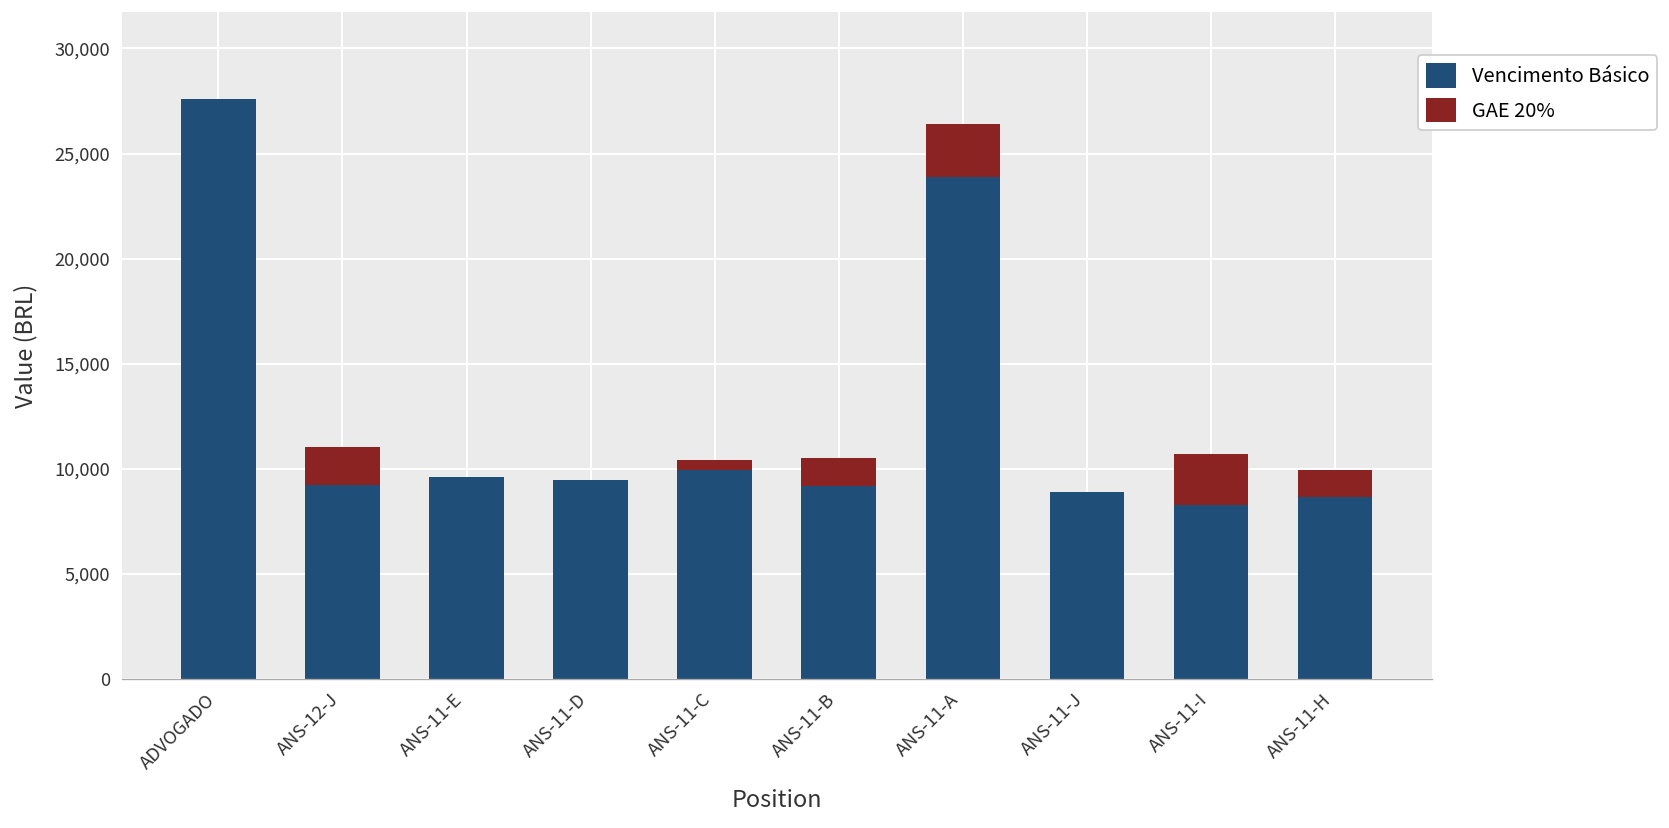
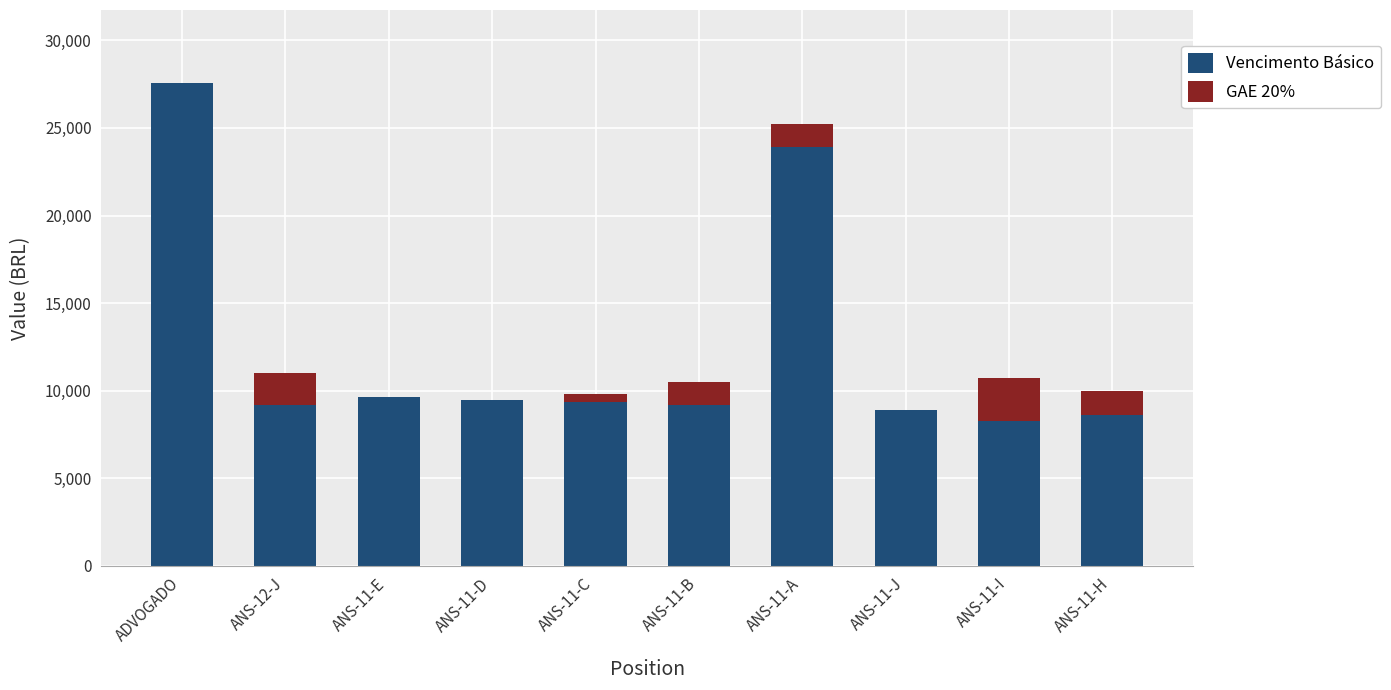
  {
    "Vencimento Básico": {
      "ADVOGADO": "27,600",
      "ANS-12-J": "9,200",
      "ANS-11-E": "9,600",
      "ANS-11-D": "9,500",
-     "ANS-11-C": "9,900",
+     "ANS-11-C": "9,300",
      "ANS-11-B": "9,200",
      "ANS-11-A": "23,900",
      "ANS-11-J": "8,900",
      "ANS-11-I": "8,300",
      "ANS-11-H": "8,600"
    },
    "GAE 20%": {
      "ADVOGADO": "0",
      "ANS-12-J": "1,800",
      "ANS-11-E": "0",
      "ANS-11-D": "0",
      "ANS-11-C": "500",
      "ANS-11-B": "1,300",
-     "ANS-11-A": "2,500",
+     "ANS-11-A": "1,300",
      "ANS-11-J": "0",
      "ANS-11-I": "2,500",
      "ANS-11-H": "1,300"
    }
  }
